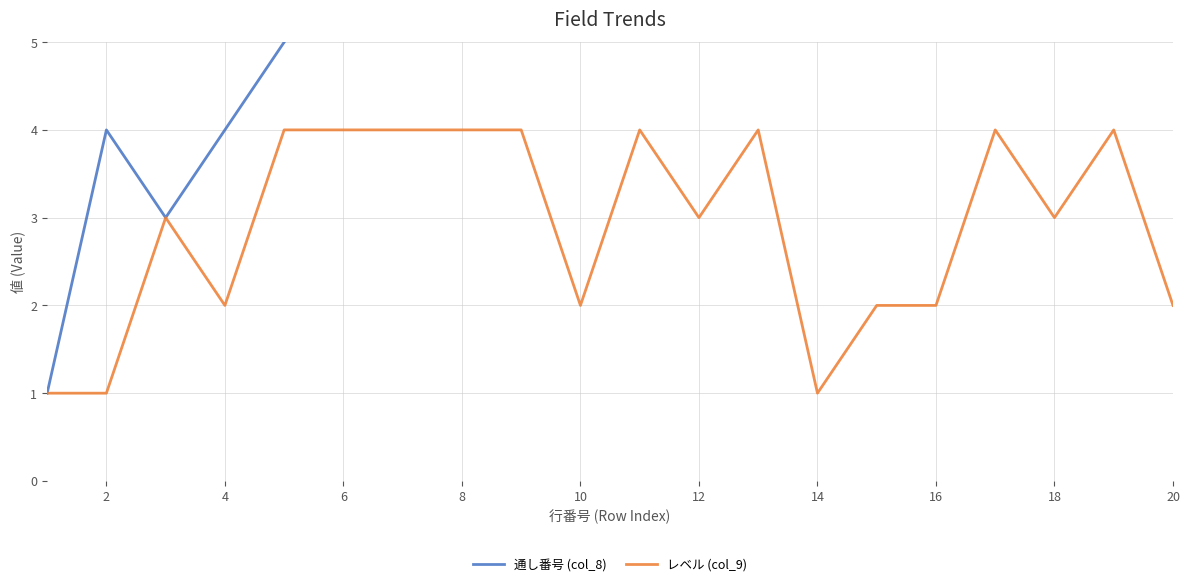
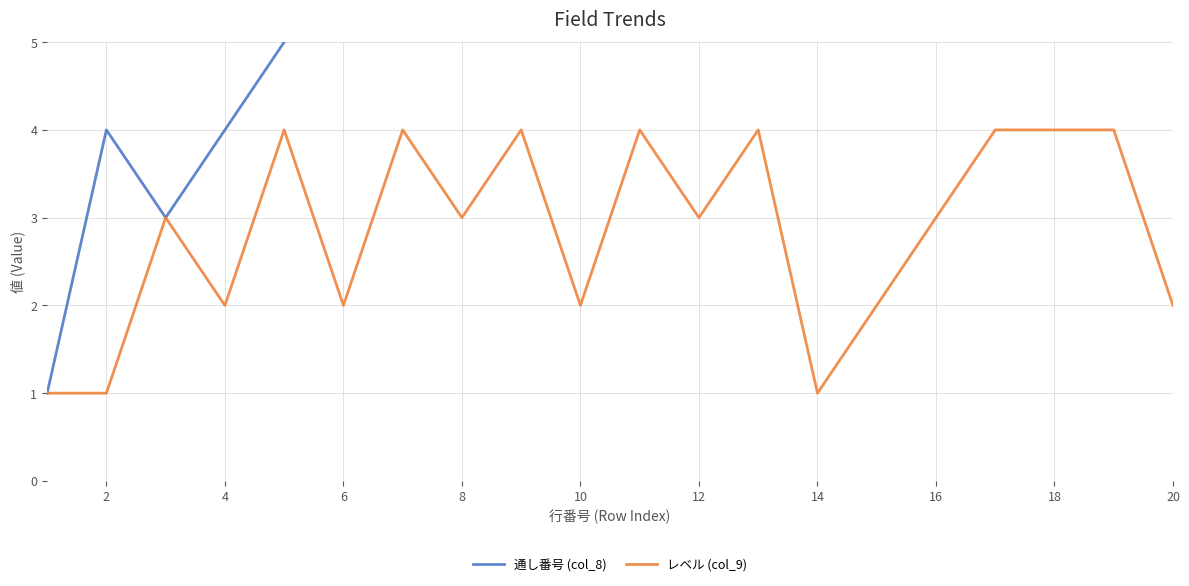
  {
    "通し番号 (col_8)": {
      "2": 4,
      "4": 4
    },
    "レベル (col_9)": {
      "2": 1,
      "4": 2,
-     "6": 4,
-     "8": 4,
+     "6": 2,
+     "8": 3,
      "10": 2,
      "12": 3,
      "14": 1,
-     "16": 2,
-     "18": 3,
+     "16": 3,
+     "18": 4,
      "20": 2
    }
  }
